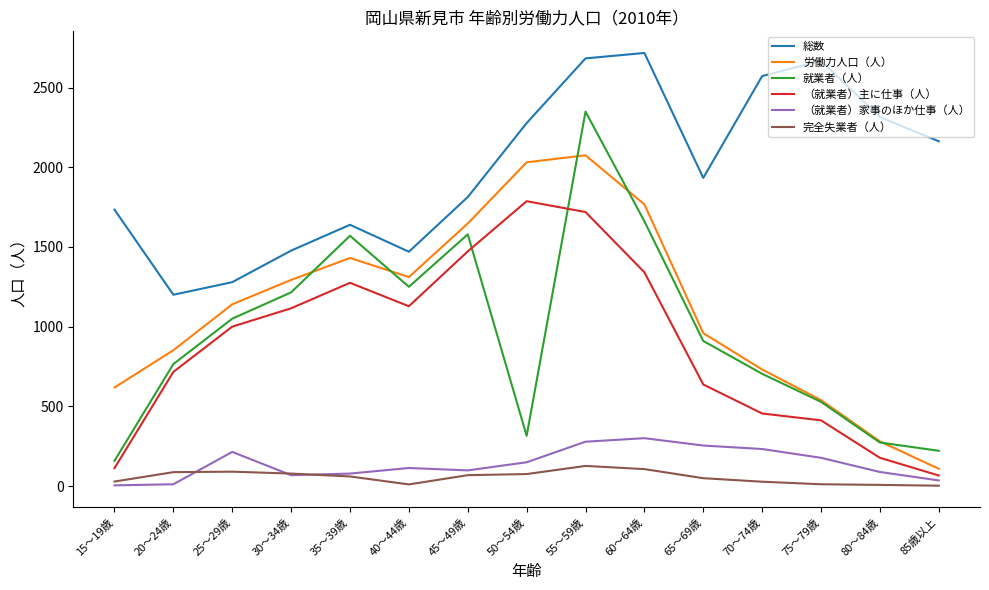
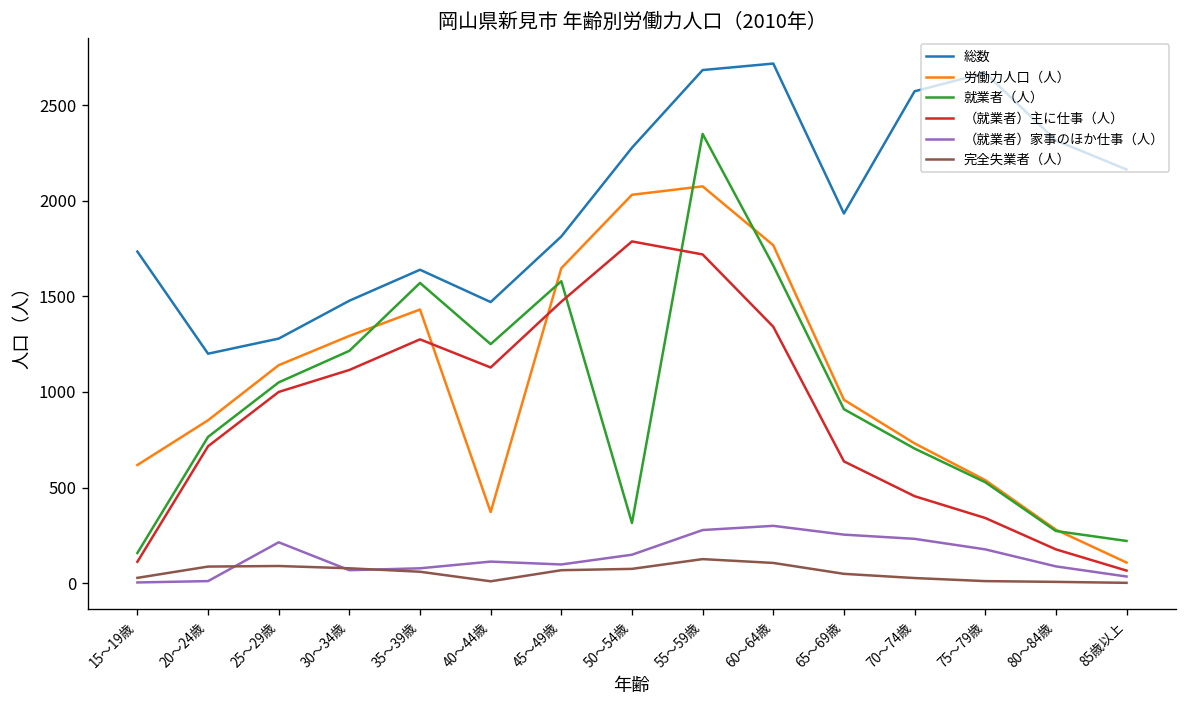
  {
    "総数": {
      "15～19歳": 1730,
      "20～24歳": 1200,
      "25～29歳": 1280,
      "30～34歳": 1480,
      "35～39歳": 1640,
      "40～44歳": 1470,
      "45～49歳": 1810,
      "50～54歳": 2280,
      "55～59歳": 2680,
      "60～64歳": 2720,
      "65～69歳": 1930,
      "70～74歳": 2570,
      "85歳以上": 2160
    },
    "労働力人口（人）": {
      "15～19歳": 620,
      "20～24歳": 850,
      "25～29歳": 1140,
      "30～34歳": 1290,
      "35～39歳": 1430,
-     "40～44歳": 1310,
+     "40～44歳": 370,
      "45～49歳": 1650,
      "50～54歳": 2030,
      "55～59歳": 2080,
      "60～64歳": 1770,
      "65～69歳": 960,
      "70～74歳": 730,
      "85歳以上": 110
    },
    "就業者（人）": {
      "15～19歳": 160,
      "20～24歳": 770,
      "25～29歳": 1050,
      "30～34歳": 1220,
      "35～39歳": 1570,
      "40～44歳": 1250,
      "45～49歳": 1580,
      "50～54歳": 320,
      "55～59歳": 2350,
      "60～64歳": 1660,
      "65～69歳": 910,
      "70～74歳": 700,
      "85歳以上": 220
    },
    "（就業者）主に仕事（人）": {
      "15～19歳": 110,
      "20～24歳": 720,
      "25～29歳": 1000,
      "30～34歳": 1120,
      "35～39歳": 1280,
      "40～44歳": 1130,
      "45～49歳": 1470,
      "50～54歳": 1790,
      "55～59歳": 1720,
      "60～64歳": 1340,
      "65～69歳": 640,
      "70～74歳": 460,
-     "75～79歳": 410,
+     "75～79歳": 340,
      "80～84歳": 180,
      "85歳以上": 70
    },
    "（就業者）家事のほか仕事（人）": {
      "15～19歳": 0,
      "20～24歳": 10,
      "25～29歳": 210,
      "35～39歳": 80,
      "40～44歳": 110,
      "45～49歳": 100,
      "50～54歳": 150,
      "55～59歳": 280,
      "60～64歳": 300,
      "65～69歳": 250,
      "70～74歳": 230,
      "75～79歳": 180,
      "80～84歳": 90,
      "85歳以上": 40
    },
    "完全失業者（人）": {
      "15～19歳": 30,
      "20～24歳": 90,
      "25～29歳": 90,
      "35～39歳": 60,
      "40～44歳": 10,
      "45～49歳": 70,
      "50～54歳": 80,
      "55～59歳": 130,
      "60～64歳": 110,
      "65～69歳": 50,
      "70～74歳": 30,
      "75～79歳": 10,
      "80～84歳": 10,
      "85歳以上": 0
    }
  }
